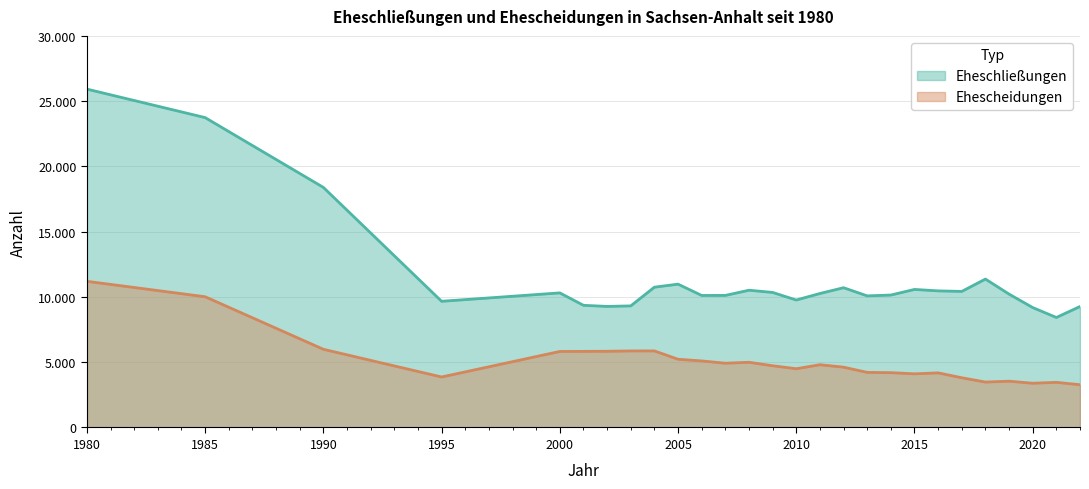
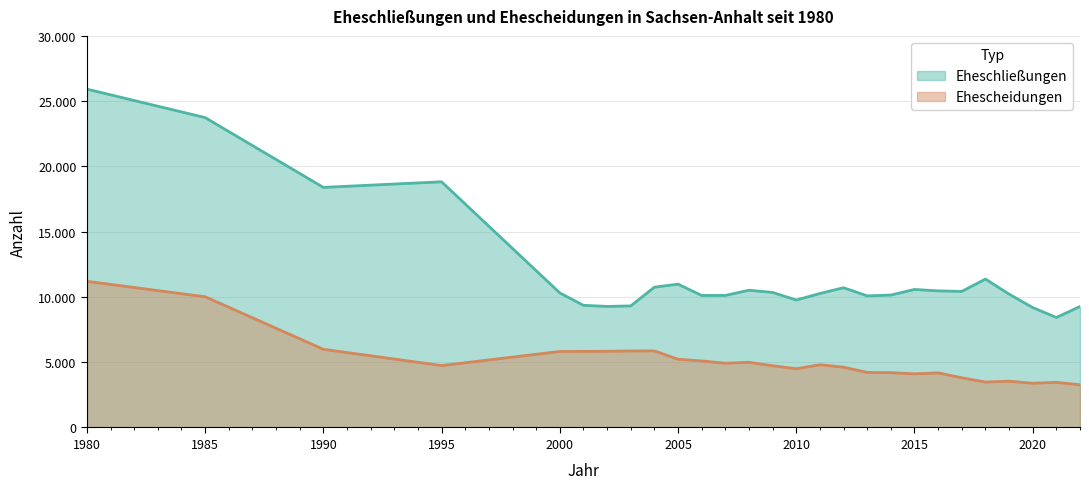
  {
    "Eheschließungen": {
      "1980": 25.9,
      "1985": 23.7,
      "1990": 18.4,
-     "1995": 9.7,
+     "1995": 18.8,
      "2000": 10.3,
      "2005": 11.0,
      "2010": 9.8,
      "2015": 10.6,
      "2020": 9.2
    },
    "Ehescheidungen": {
      "1980": 11.2,
      "1985": 10.0,
      "1990": 6.0,
-     "1995": 3.9,
+     "1995": 4.7,
      "2000": 5.8,
      "2005": 5.2,
      "2010": 4.5,
      "2015": 4.1,
      "2020": 3.4
    }
  }
